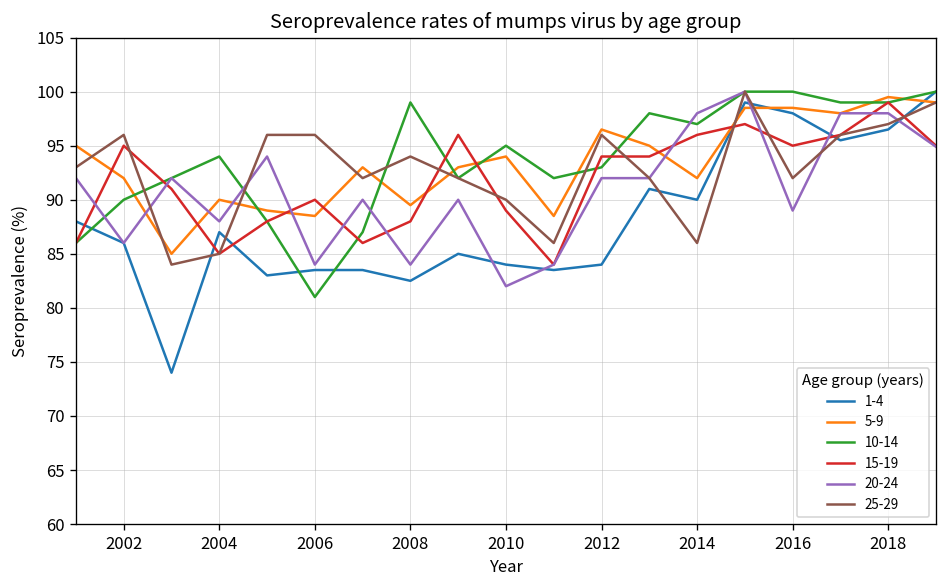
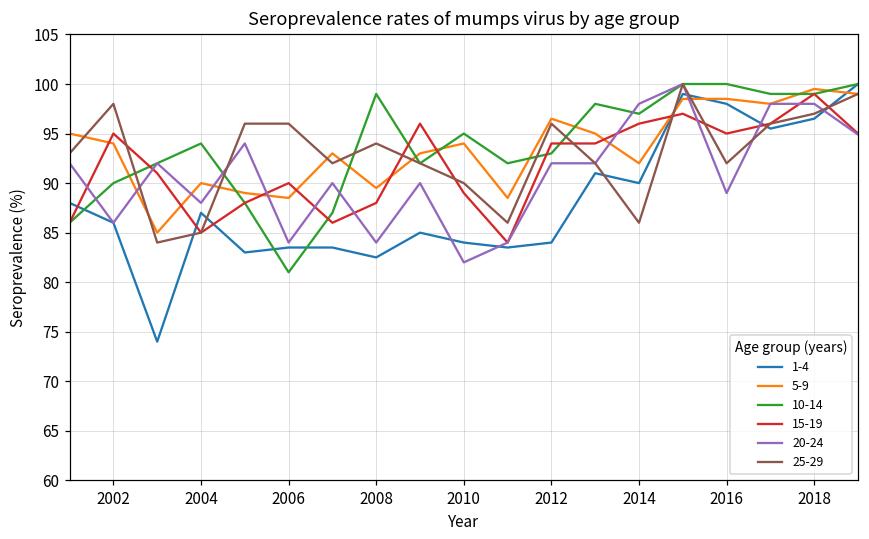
  {
    "1-4": {
      "2004": 87,
      "2006": 84,
      "2008": 83,
      "2010": 84,
      "2012": 84,
      "2014": 90,
      "2016": 98,
      "2018": 97
    },
    "5-9": {
-     "2002": 92,
+     "2002": 94,
      "2004": 90,
      "2006": 89,
      "2008": 90,
      "2010": 94,
      "2012": 97,
      "2014": 92,
      "2016": 99,
      "2018": 100
    },
    "10-14": {
      "2002": 90,
      "2004": 94,
      "2006": 81,
      "2008": 99,
      "2010": 95,
      "2012": 93,
      "2014": 97,
      "2016": 100
    },
    "15-19": {
      "2002": 95,
      "2006": 90,
      "2008": 88,
      "2010": 89,
      "2012": 94,
      "2014": 96,
      "2016": 95
    },
    "20-24": {
      "2004": 88,
      "2006": 84,
      "2008": 84,
      "2010": 82,
      "2012": 92,
      "2014": 98,
      "2016": 89,
      "2018": 98
    },
    "25-29": {
-     "2002": 96,
+     "2002": 98,
      "2006": 96,
      "2008": 94,
      "2010": 90,
      "2012": 96,
      "2014": 86,
      "2016": 92,
      "2018": 97
    }
  }
